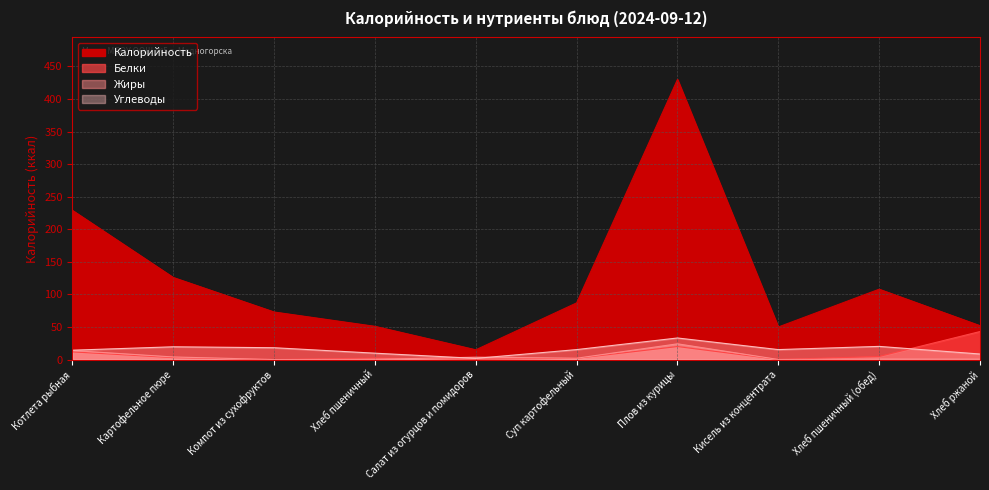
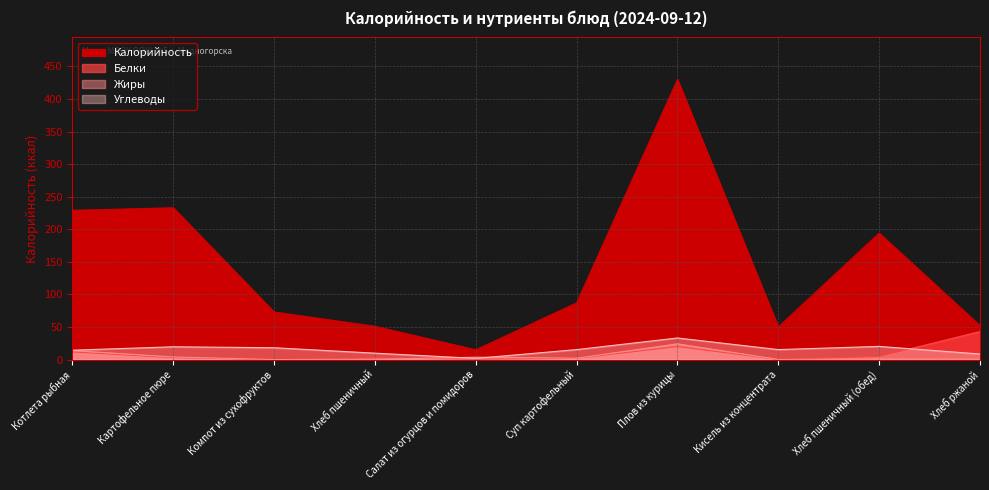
  {
    "Калорийность": {
      "Котлета рыбная": 230,
-     "Картофельное пюре": 130,
+     "Картофельное пюре": 230,
      "Компот из сухофруктов": 70,
      "Хлеб пшеничный": 50,
      "Салат из огурцов и помидоров": 20,
      "Суп картофельный": 90,
      "Плов из курицы": 430,
      "Кисель из концентрата": 50,
-     "Хлеб пшеничный (обед)": 110,
+     "Хлеб пшеничный (обед)": 190,
      "Хлеб ржаной": 50
    },
    "Белки": {
      "Плов из курицы": 20,
      "Хлеб пшеничный (обед)": 0,
      "Хлеб ржаной": 40
    }
  }
